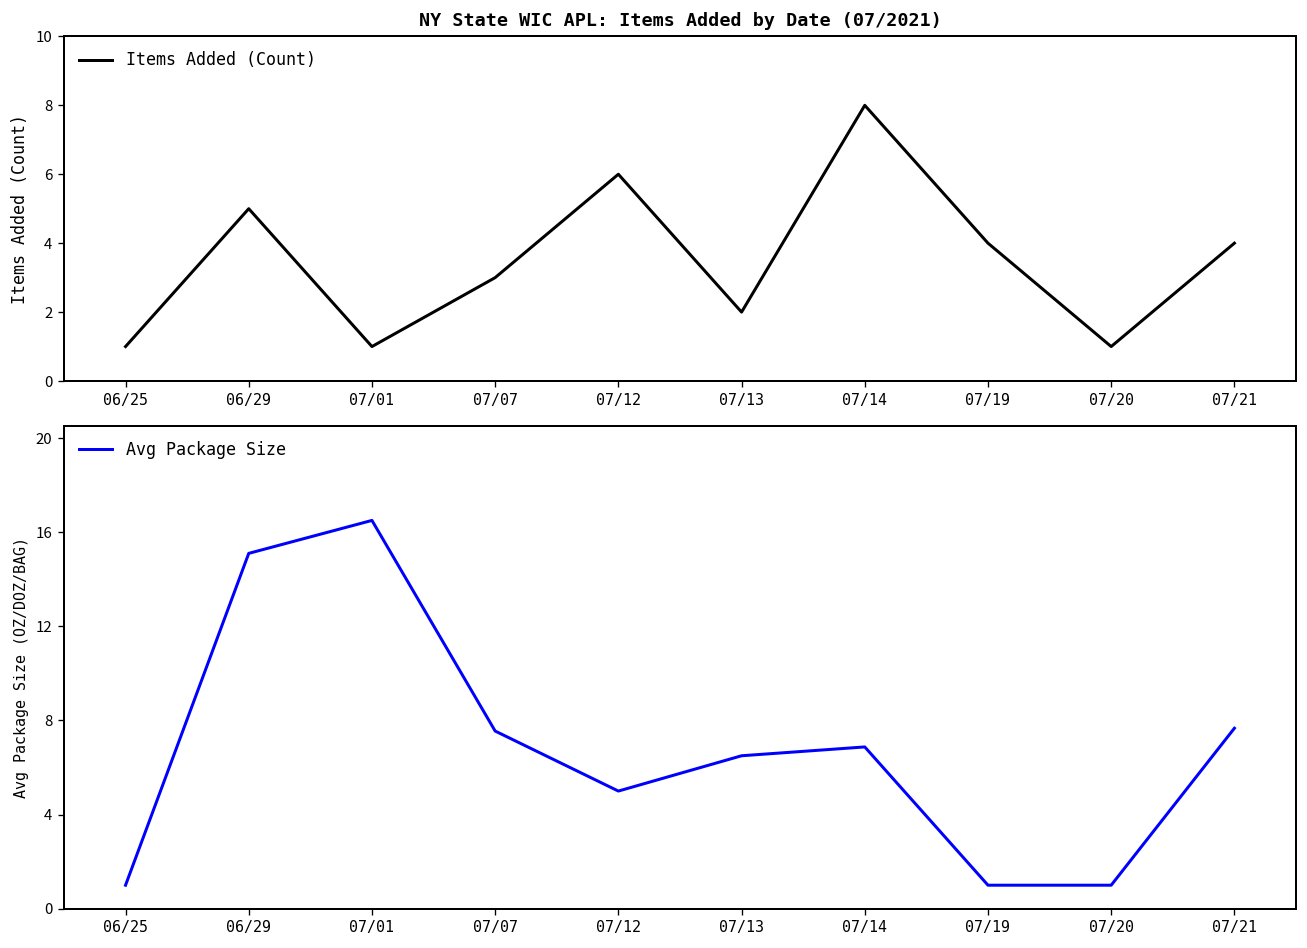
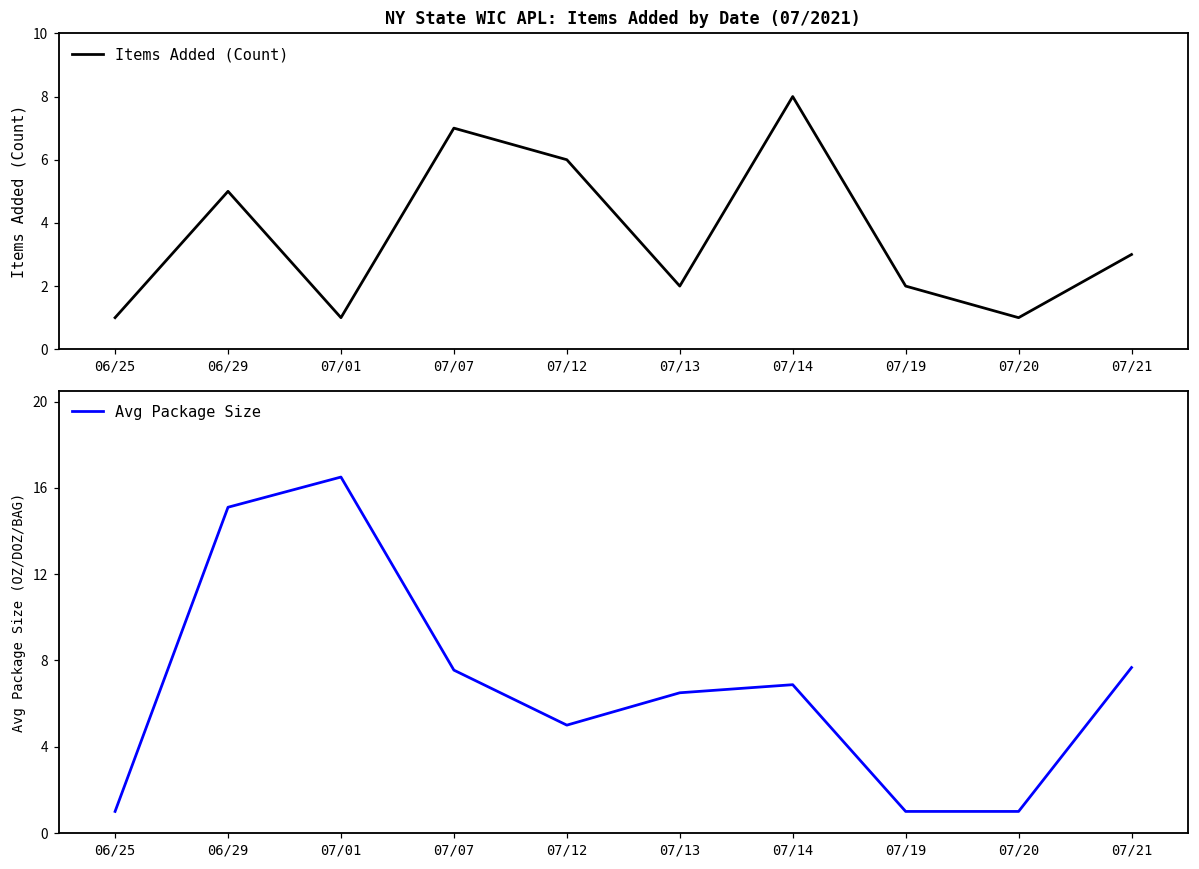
  {
    "NY State WIC APL: Items Added by Date (07/2021)": {
      "06/25": 1,
      "06/29": 5,
      "07/01": 1,
-     "07/07": 3,
+     "07/07": 7,
      "07/12": 6,
      "07/13": 2,
      "07/14": 8,
-     "07/19": 4,
+     "07/19": 2,
      "07/20": 1,
-     "07/21": 4
+     "07/21": 3
    }
  }
